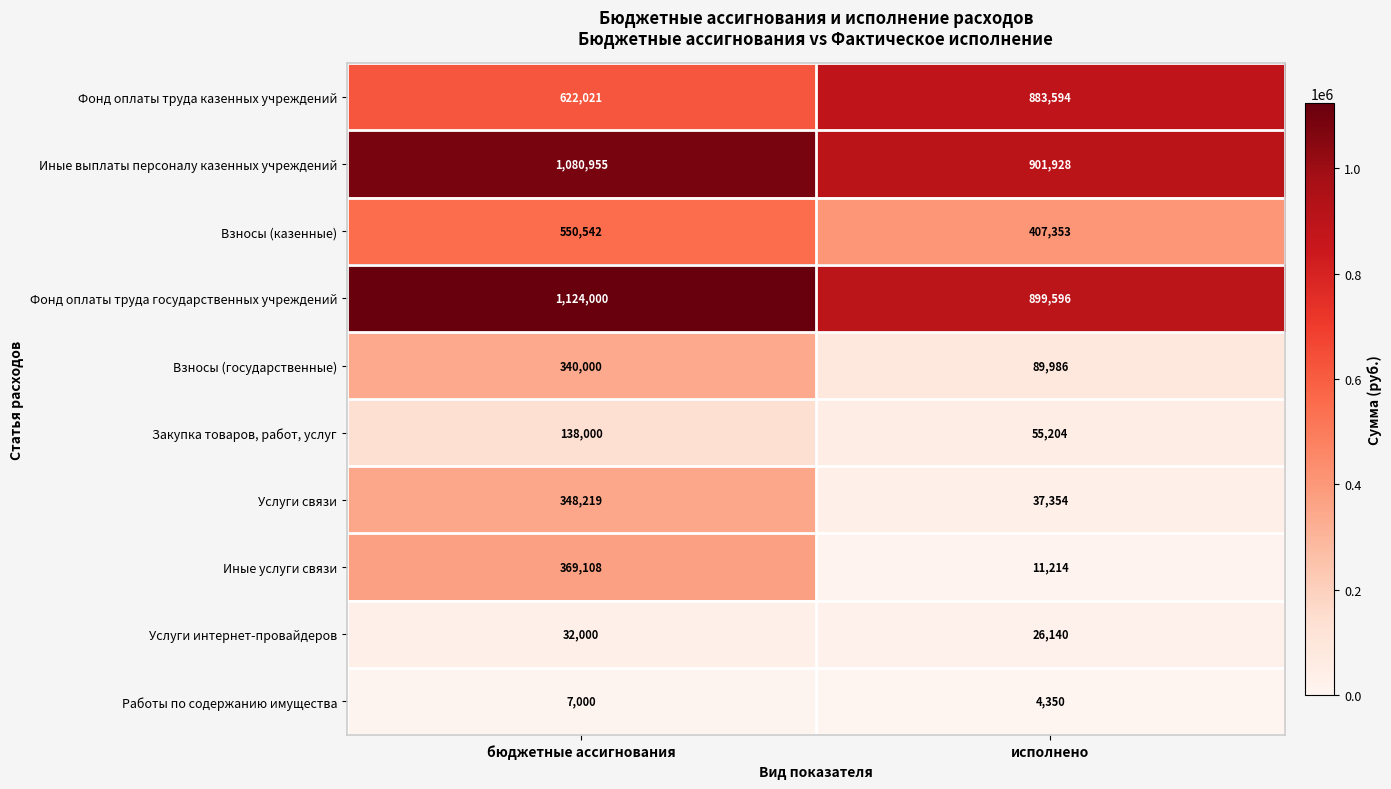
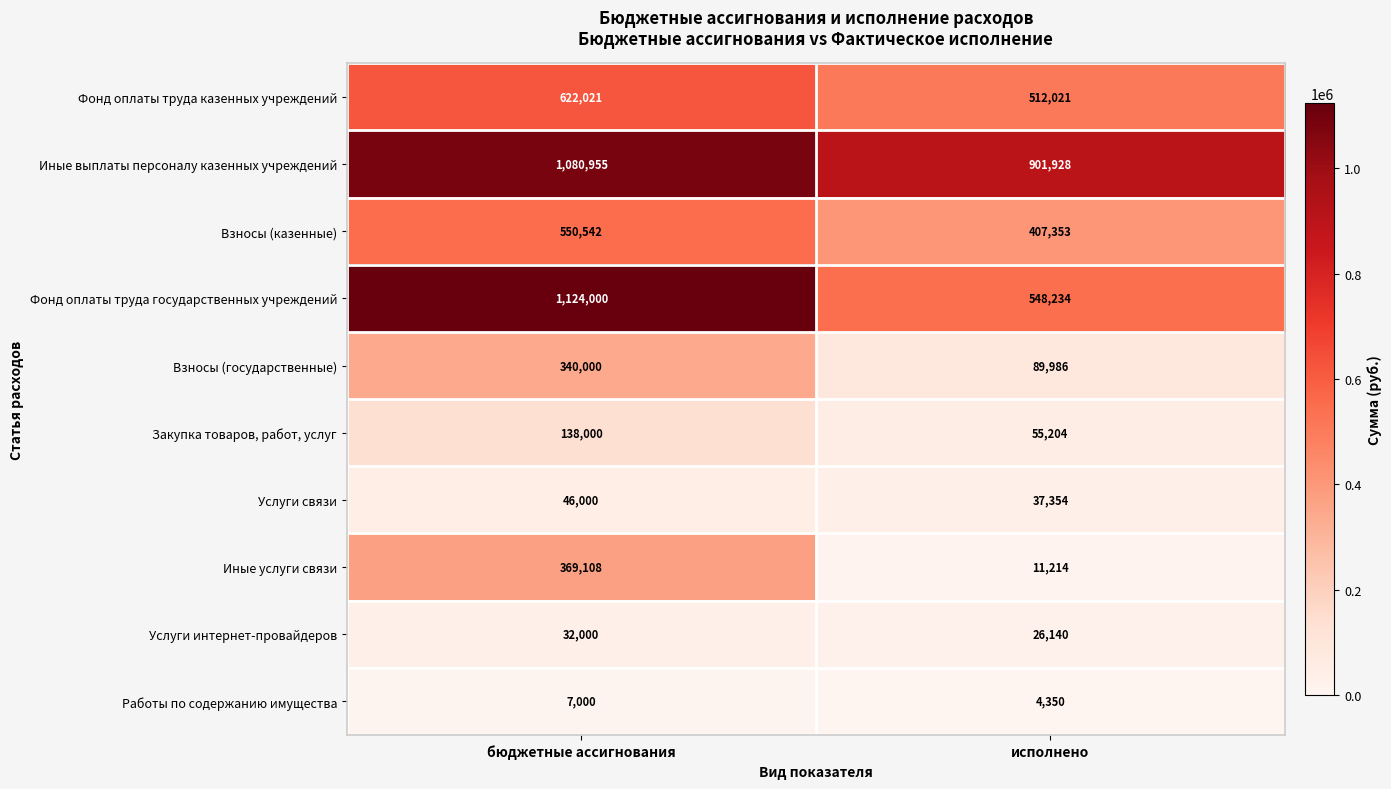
  {
    "Фонд оплаты труда казенных учреждений": {
      "бюджетные ассигнования": "622,021",
-     "исполнено": "883,594"
+     "исполнено": "512,021"
    },
    "Иные выплаты персоналу казенных учреждений": {
      "бюджетные ассигнования": "1,080,955",
      "исполнено": "901,928"
    },
    "Взносы (казенные)": {
      "бюджетные ассигнования": "550,542",
      "исполнено": "407,353"
    },
    "Фонд оплаты труда государственных учреждений": {
      "бюджетные ассигнования": "1,124,000",
-     "исполнено": "899,596"
+     "исполнено": "548,234"
    },
    "Взносы (государственные)": {
      "бюджетные ассигнования": "340,000",
      "исполнено": "89,986"
    },
    "Закупка товаров, работ, услуг": {
      "бюджетные ассигнования": "138,000",
      "исполнено": "55,204"
    },
    "Услуги связи": {
-     "бюджетные ассигнования": "348,219",
+     "бюджетные ассигнования": "46,000",
      "исполнено": "37,354"
    },
    "Иные услуги связи": {
      "бюджетные ассигнования": "369,108",
      "исполнено": "11,214"
    },
    "Услуги интернет-провайдеров": {
      "бюджетные ассигнования": "32,000",
      "исполнено": "26,140"
    },
    "Работы по содержанию имущества": {
      "бюджетные ассигнования": "7,000",
      "исполнено": "4,350"
    }
  }
